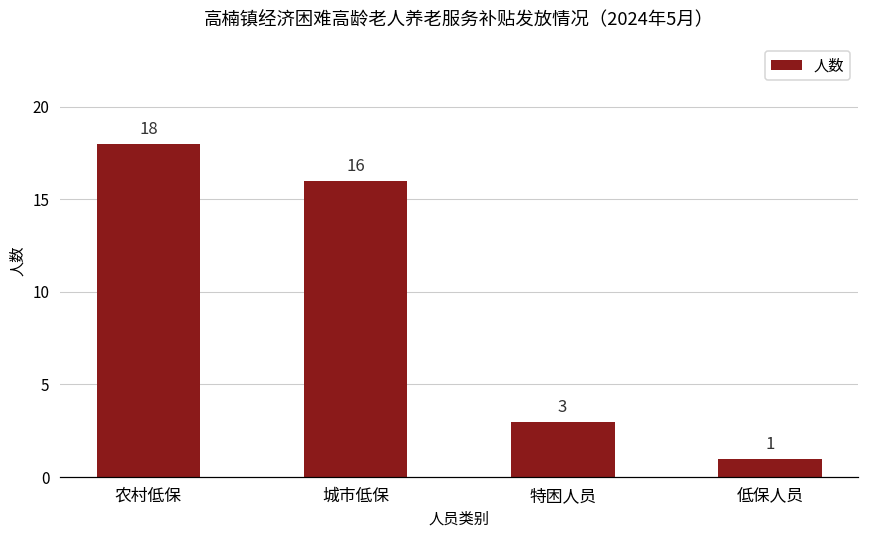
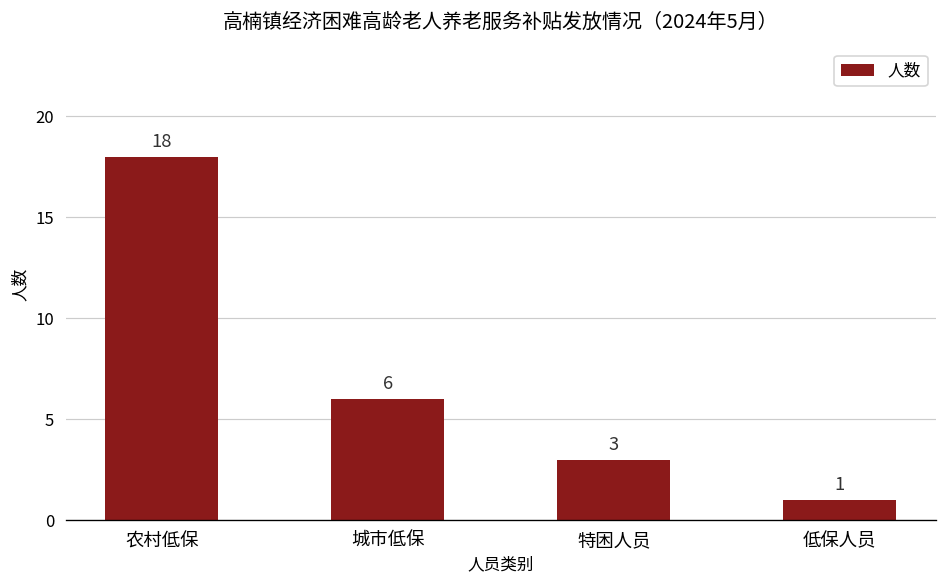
  {
    "农村低保": 18,
-   "城市低保": 16,
+   "城市低保": 6,
    "特困人员": 3,
    "低保人员": 1
  }
